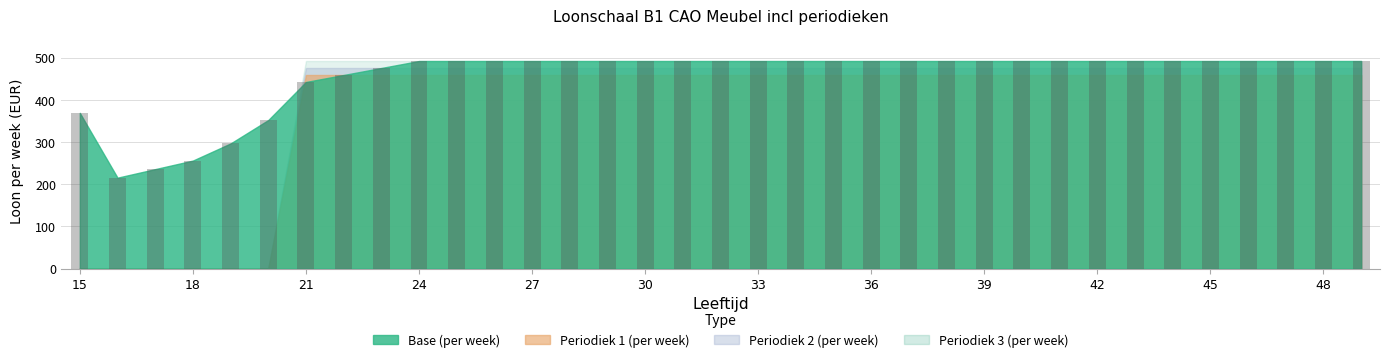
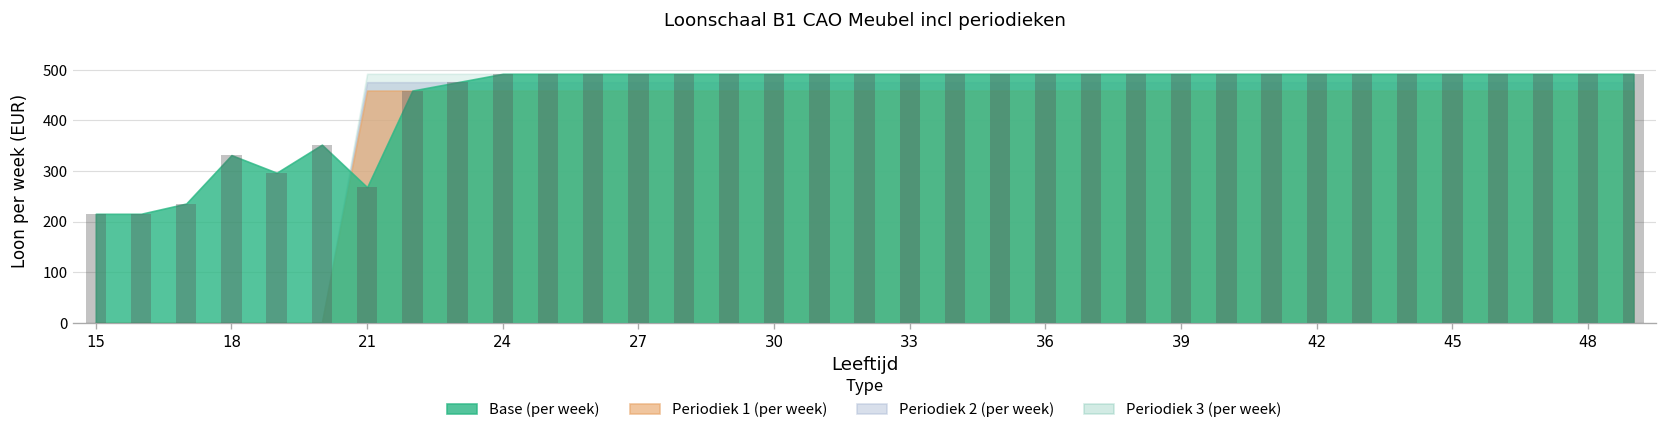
  {
    "Base (per week)": {
-     "15": 370,
-     "18": 260,
-     "21": 440,
+     "15": 220,
+     "18": 330,
+     "21": 270,
      "24": 490,
      "27": 490,
      "30": 490,
      "33": 490,
      "36": 490,
      "39": 490,
      "42": 490,
      "45": 490,
      "48": 490
    },
    "Periodiek 1 (per week)": {
      "21": 460,
      "24": 460,
      "27": 460,
      "30": 460,
      "33": 460,
      "36": 460,
      "39": 460,
      "42": 460,
      "45": 460,
      "48": 460
    }
  }
